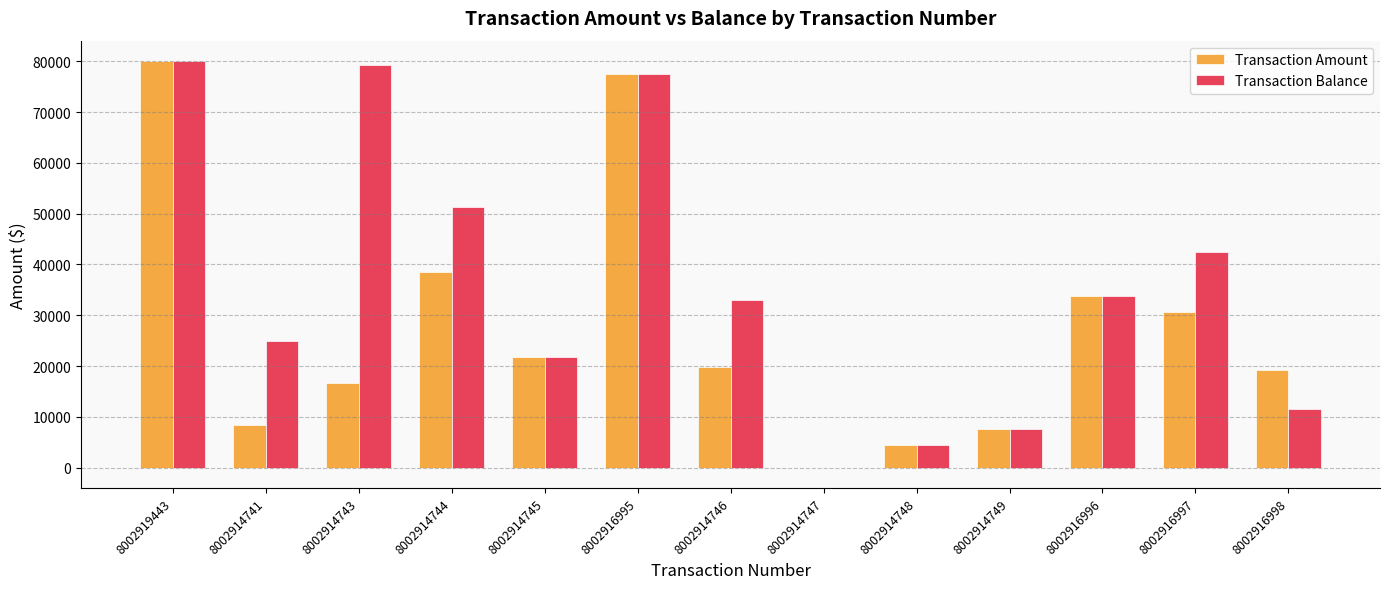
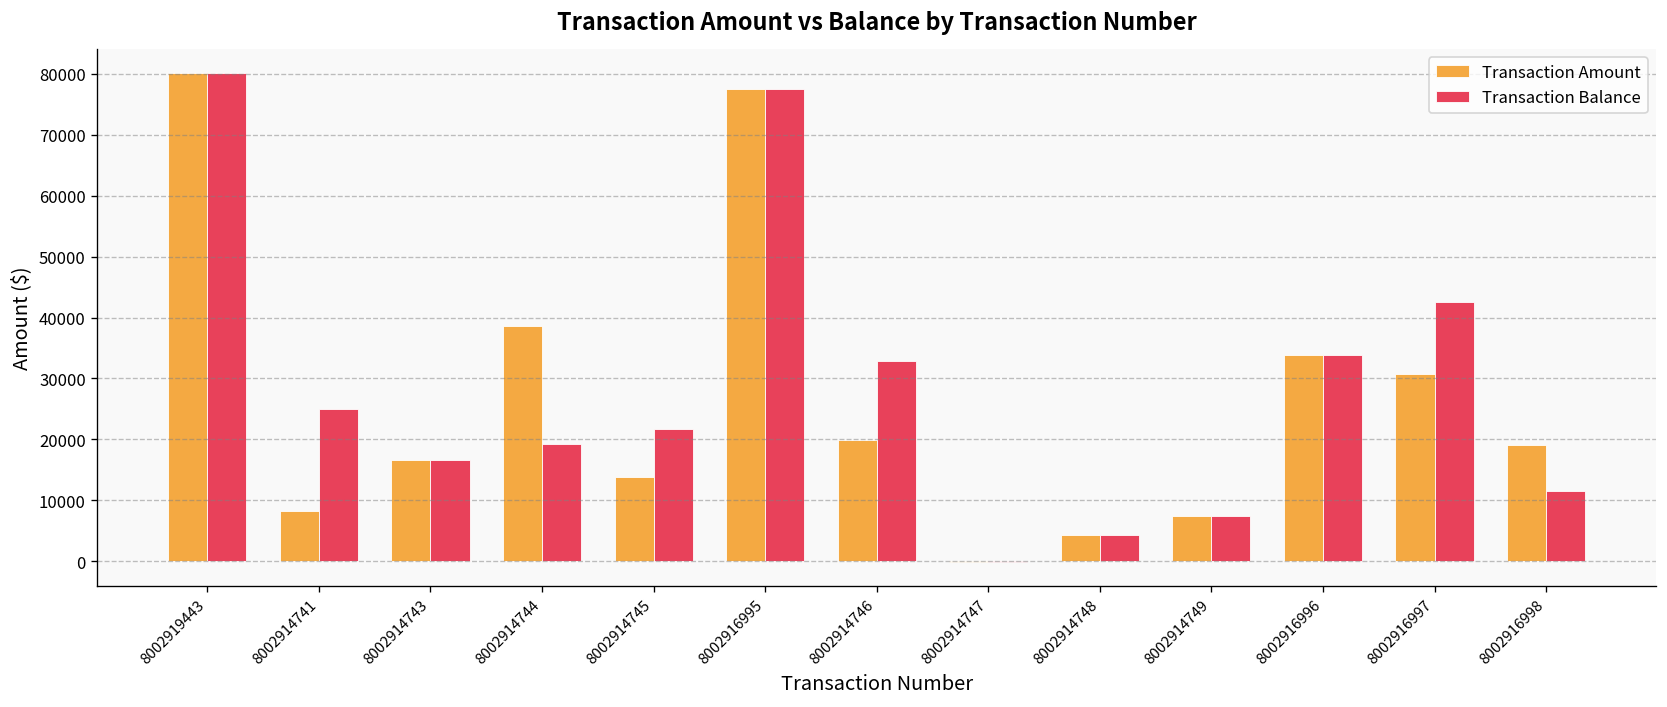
  {
    "Transaction Amount": {
      "8002919443": 80000,
      "8002914741": 8000,
      "8002914743": 17000,
      "8002914744": 39000,
-     "8002914745": 22000,
+     "8002914745": 14000,
      "8002916995": 77000,
      "8002914746": 20000,
      "8002914748": 4000,
      "8002914749": 8000,
      "8002916996": 34000,
      "8002916997": 31000,
      "8002916998": 19000
    },
    "Transaction Balance": {
      "8002919443": 80000,
      "8002914741": 25000,
-     "8002914743": 79000,
-     "8002914744": 51000,
+     "8002914743": 17000,
+     "8002914744": 19000,
      "8002914745": 22000,
      "8002916995": 77000,
      "8002914746": 33000,
      "8002914748": 4000,
      "8002914749": 8000,
      "8002916996": 34000,
      "8002916997": 42000,
      "8002916998": 12000
    }
  }
